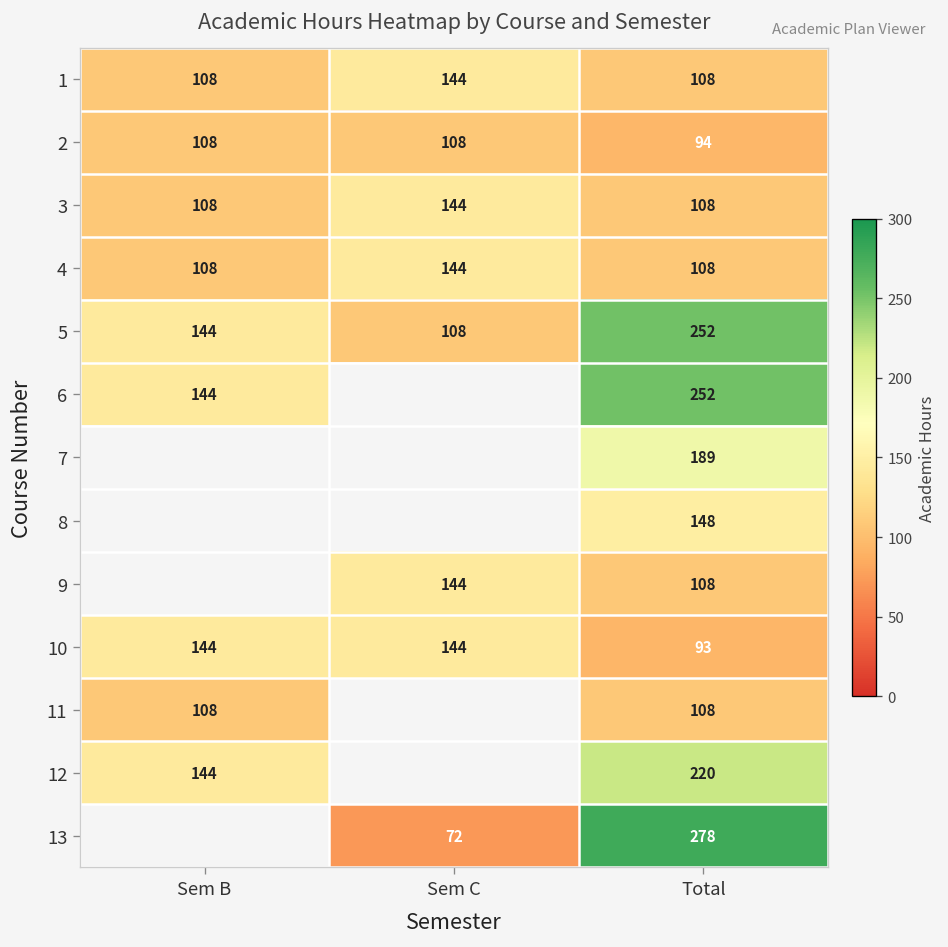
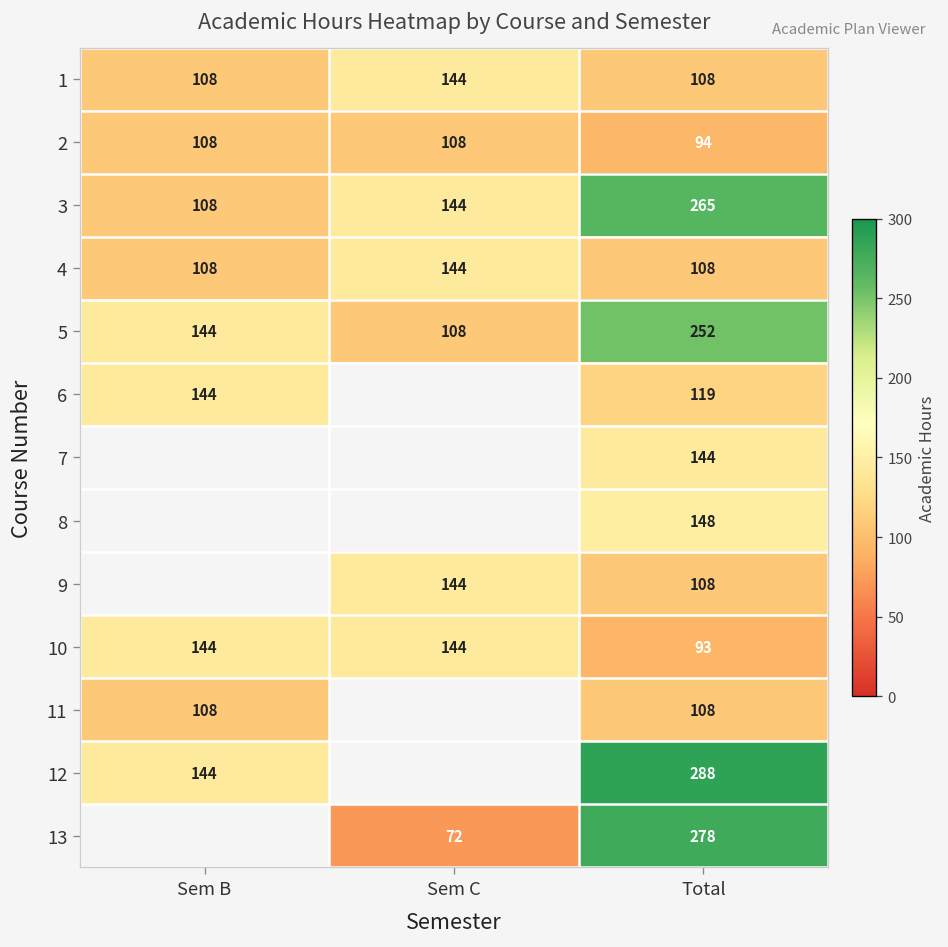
  {
    "1": {
      "Sem B": 108,
      "Sem C": 144,
      "Total": 108
    },
    "2": {
      "Sem B": 108,
      "Sem C": 108,
      "Total": 94
    },
    "3": {
      "Sem B": 108,
      "Sem C": 144,
-     "Total": 108
+     "Total": 265
    },
    "4": {
      "Sem B": 108,
      "Sem C": 144,
      "Total": 108
    },
    "5": {
      "Sem B": 144,
      "Sem C": 108,
      "Total": 252
    },
    "6": {
      "Sem B": 144,
-     "Total": 252
+     "Total": 119
    },
    "7": {
-     "Total": 189
+     "Total": 144
    },
    "8": {
      "Total": 148
    },
    "9": {
      "Sem C": 144,
      "Total": 108
    },
    "10": {
      "Sem B": 144,
      "Sem C": 144,
      "Total": 93
    },
    "11": {
      "Sem B": 108,
      "Total": 108
    },
    "12": {
      "Sem B": 144,
-     "Total": 220
+     "Total": 288
    },
    "13": {
      "Sem C": 72,
      "Total": 278
    }
  }
